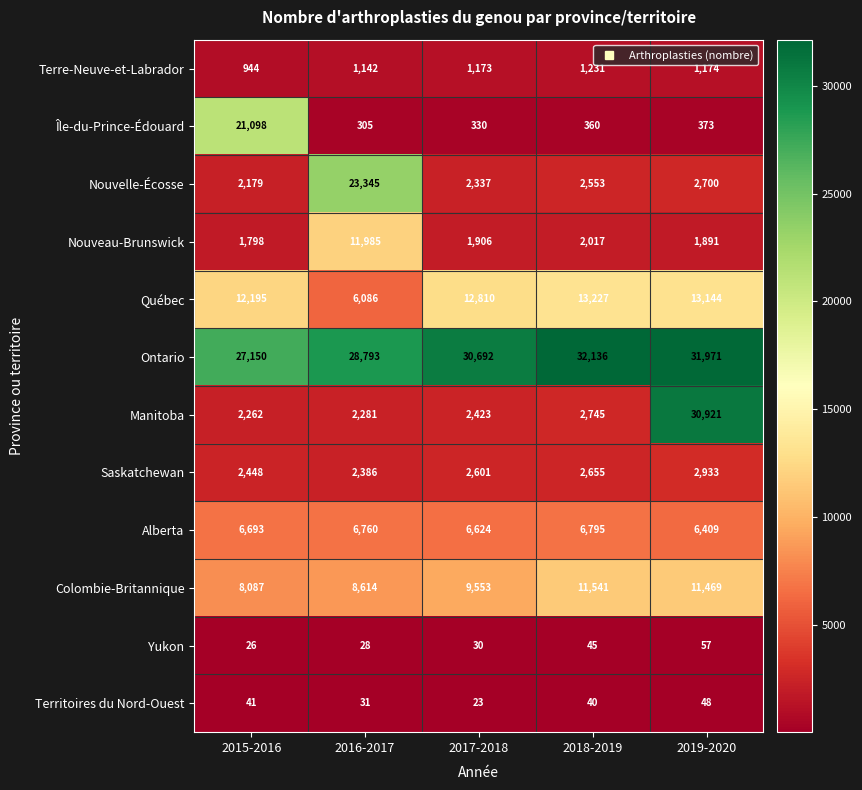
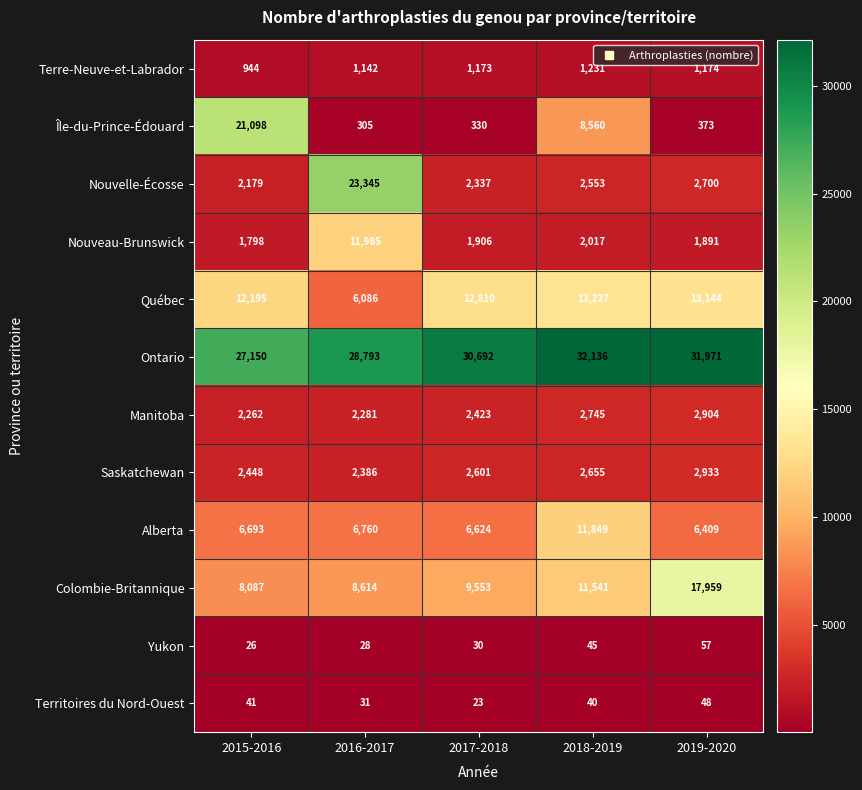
  {
    "Terre-Neuve-et-Labrador": {
      "2015-2016": "944",
      "2016-2017": "1,142",
      "2017-2018": "1,173"
    },
    "Île-du-Prince-Édouard": {
      "2015-2016": "21,098",
      "2016-2017": "305",
      "2017-2018": "330",
-     "2018-2019": "360",
+     "2018-2019": "8,560",
      "2019-2020": "373"
    },
    "Nouvelle-Écosse": {
      "2015-2016": "2,179",
      "2016-2017": "23,345",
      "2017-2018": "2,337",
      "2018-2019": "2,553",
      "2019-2020": "2,700"
    },
    "Nouveau-Brunswick": {
      "2015-2016": "1,798",
      "2016-2017": "11,985",
      "2017-2018": "1,906",
      "2018-2019": "2,017",
      "2019-2020": "1,891"
    },
    "Québec": {
      "2015-2016": "12,195",
      "2016-2017": "6,086",
      "2017-2018": "12,810",
      "2018-2019": "13,227",
      "2019-2020": "13,144"
    },
    "Ontario": {
      "2015-2016": "27,150",
      "2016-2017": "28,793",
      "2017-2018": "30,692",
      "2018-2019": "32,136",
      "2019-2020": "31,971"
    },
    "Manitoba": {
      "2015-2016": "2,262",
      "2016-2017": "2,281",
      "2017-2018": "2,423",
      "2018-2019": "2,745",
-     "2019-2020": "30,921"
+     "2019-2020": "2,904"
    },
    "Saskatchewan": {
      "2015-2016": "2,448",
      "2016-2017": "2,386",
      "2017-2018": "2,601",
      "2018-2019": "2,655",
      "2019-2020": "2,933"
    },
    "Alberta": {
      "2015-2016": "6,693",
      "2016-2017": "6,760",
      "2017-2018": "6,624",
-     "2018-2019": "6,795",
+     "2018-2019": "11,849",
      "2019-2020": "6,409"
    },
    "Colombie-Britannique": {
      "2015-2016": "8,087",
      "2016-2017": "8,614",
      "2017-2018": "9,553",
      "2018-2019": "11,541",
-     "2019-2020": "11,469"
+     "2019-2020": "17,959"
    },
    "Yukon": {
      "2015-2016": "26",
      "2016-2017": "28",
      "2017-2018": "30",
      "2018-2019": "45",
      "2019-2020": "57"
    },
    "Territoires du Nord-Ouest": {
      "2015-2016": "41",
      "2016-2017": "31",
      "2017-2018": "23",
      "2018-2019": "40",
      "2019-2020": "48"
    }
  }
